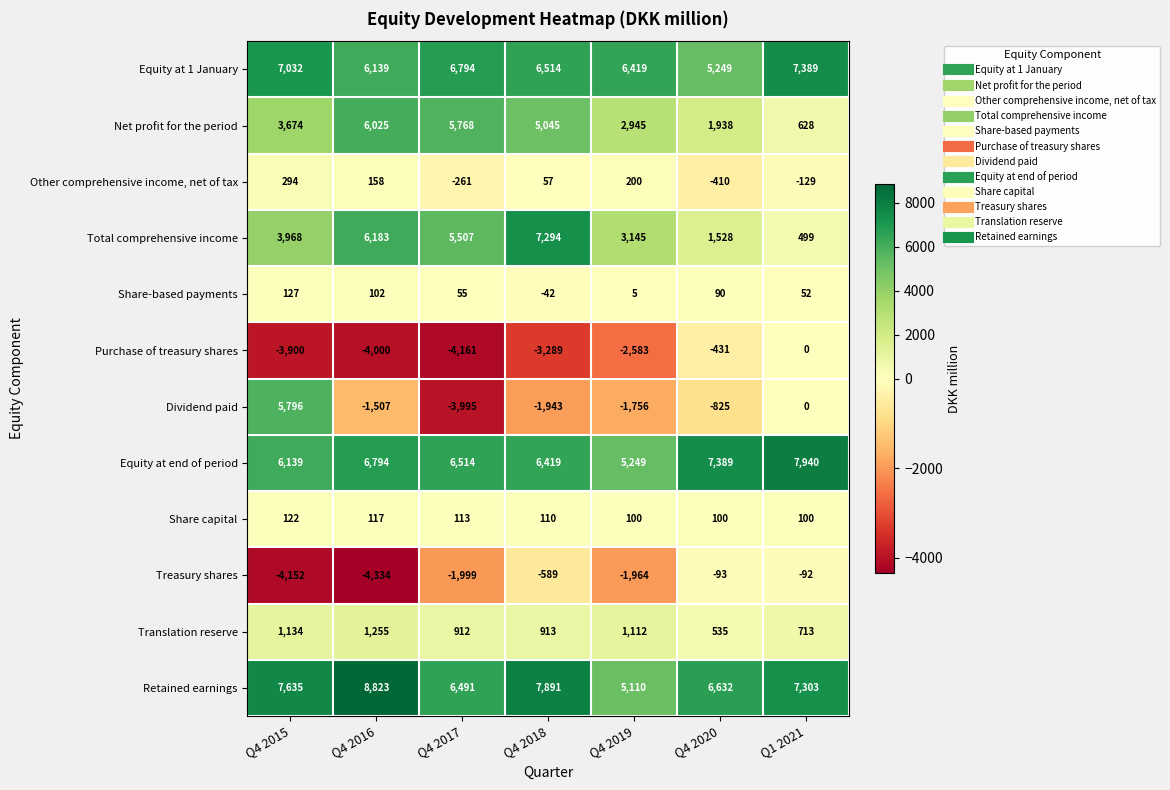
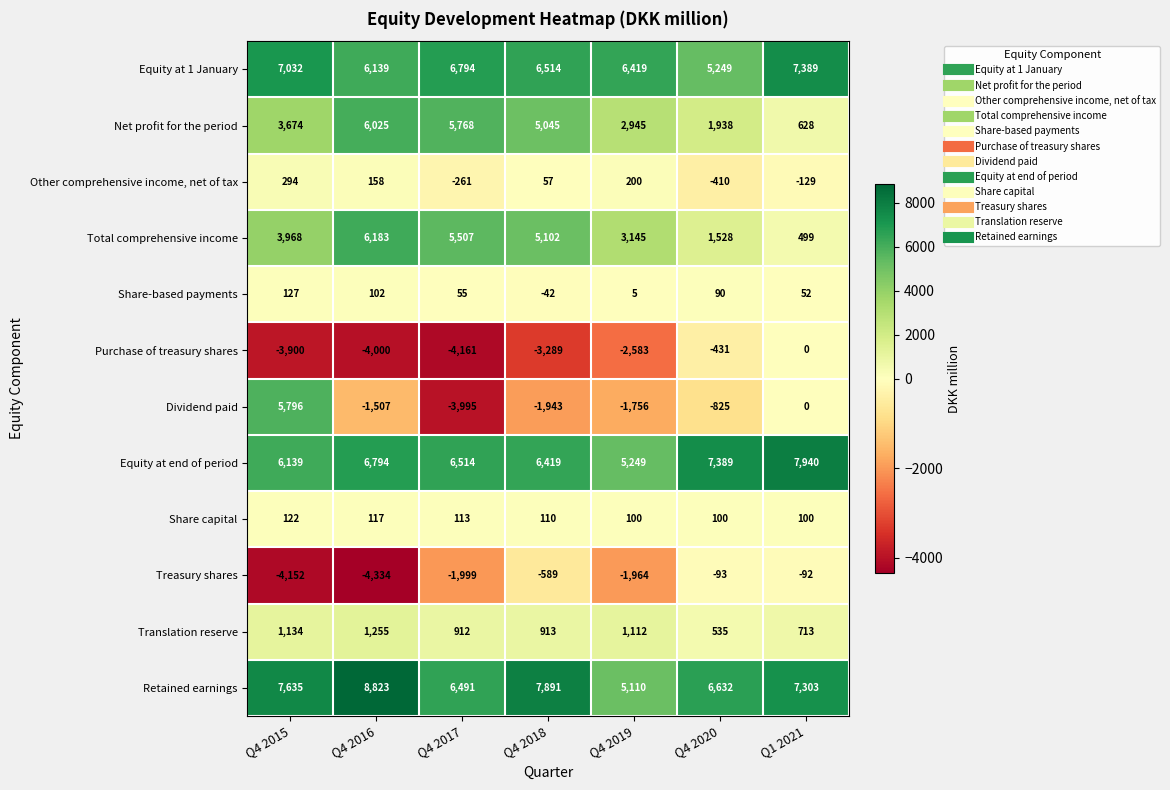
  {
    "Equity at 1 January": {
      "Q4 2015": "7,032",
      "Q4 2016": "6,139",
      "Q4 2017": "6,794",
      "Q4 2018": "6,514",
      "Q4 2019": "6,419",
      "Q4 2020": "5,249",
      "Q1 2021": "7,389"
    },
    "Net profit for the period": {
      "Q4 2015": "3,674",
      "Q4 2016": "6,025",
      "Q4 2017": "5,768",
      "Q4 2018": "5,045",
      "Q4 2019": "2,945",
      "Q4 2020": "1,938",
      "Q1 2021": "628"
    },
    "Other comprehensive income, net of tax": {
      "Q4 2015": "294",
      "Q4 2016": "158",
      "Q4 2017": "-261",
      "Q4 2018": "57",
      "Q4 2019": "200",
      "Q4 2020": "-410",
      "Q1 2021": "-129"
    },
    "Total comprehensive income": {
      "Q4 2015": "3,968",
      "Q4 2016": "6,183",
      "Q4 2017": "5,507",
-     "Q4 2018": "7,294",
+     "Q4 2018": "5,102",
      "Q4 2019": "3,145",
      "Q4 2020": "1,528",
      "Q1 2021": "499"
    },
    "Share-based payments": {
      "Q4 2015": "127",
      "Q4 2016": "102",
      "Q4 2017": "55",
      "Q4 2018": "-42",
      "Q4 2019": "5",
      "Q4 2020": "90",
      "Q1 2021": "52"
    },
    "Purchase of treasury shares": {
      "Q4 2015": "-3,900",
      "Q4 2016": "-4,000",
      "Q4 2017": "-4,161",
      "Q4 2018": "-3,289",
      "Q4 2019": "-2,583",
      "Q4 2020": "-431",
      "Q1 2021": "0"
    },
    "Dividend paid": {
      "Q4 2015": "5,796",
      "Q4 2016": "-1,507",
      "Q4 2017": "-3,995",
      "Q4 2018": "-1,943",
      "Q4 2019": "-1,756",
      "Q4 2020": "-825",
      "Q1 2021": "0"
    },
    "Equity at end of period": {
      "Q4 2015": "6,139",
      "Q4 2016": "6,794",
      "Q4 2017": "6,514",
      "Q4 2018": "6,419",
      "Q4 2019": "5,249",
      "Q4 2020": "7,389",
      "Q1 2021": "7,940"
    },
    "Share capital": {
      "Q4 2015": "122",
      "Q4 2016": "117",
      "Q4 2017": "113",
      "Q4 2018": "110",
      "Q4 2019": "100",
      "Q4 2020": "100",
      "Q1 2021": "100"
    },
    "Treasury shares": {
      "Q4 2015": "-4,152",
      "Q4 2016": "-4,334",
      "Q4 2017": "-1,999",
      "Q4 2018": "-589",
      "Q4 2019": "-1,964",
      "Q4 2020": "-93",
      "Q1 2021": "-92"
    },
    "Translation reserve": {
      "Q4 2015": "1,134",
      "Q4 2016": "1,255",
      "Q4 2017": "912",
      "Q4 2018": "913",
      "Q4 2019": "1,112",
      "Q4 2020": "535",
      "Q1 2021": "713"
    },
    "Retained earnings": {
      "Q4 2015": "7,635",
      "Q4 2016": "8,823",
      "Q4 2017": "6,491",
      "Q4 2018": "7,891",
      "Q4 2019": "5,110",
      "Q4 2020": "6,632",
      "Q1 2021": "7,303"
    }
  }
